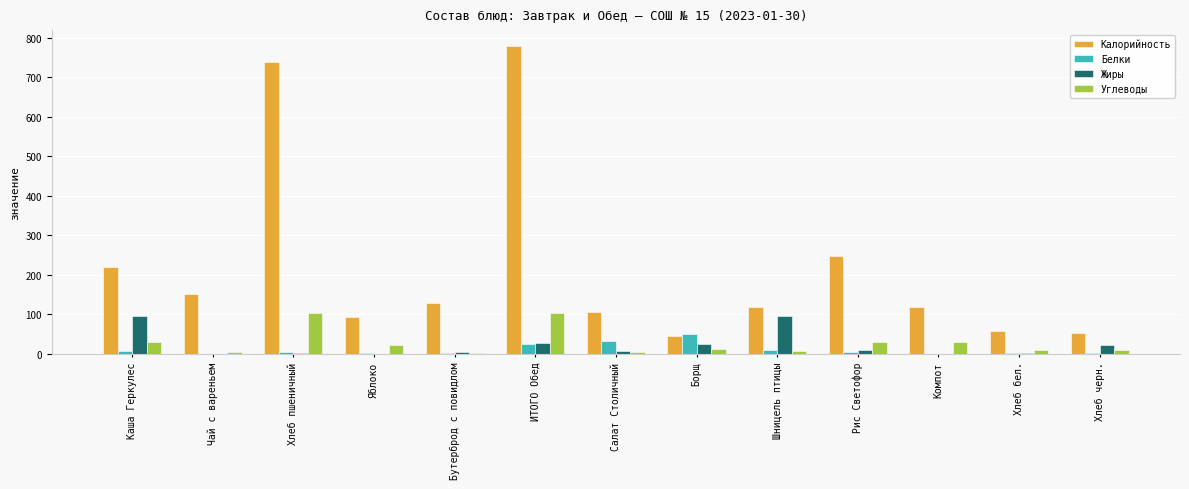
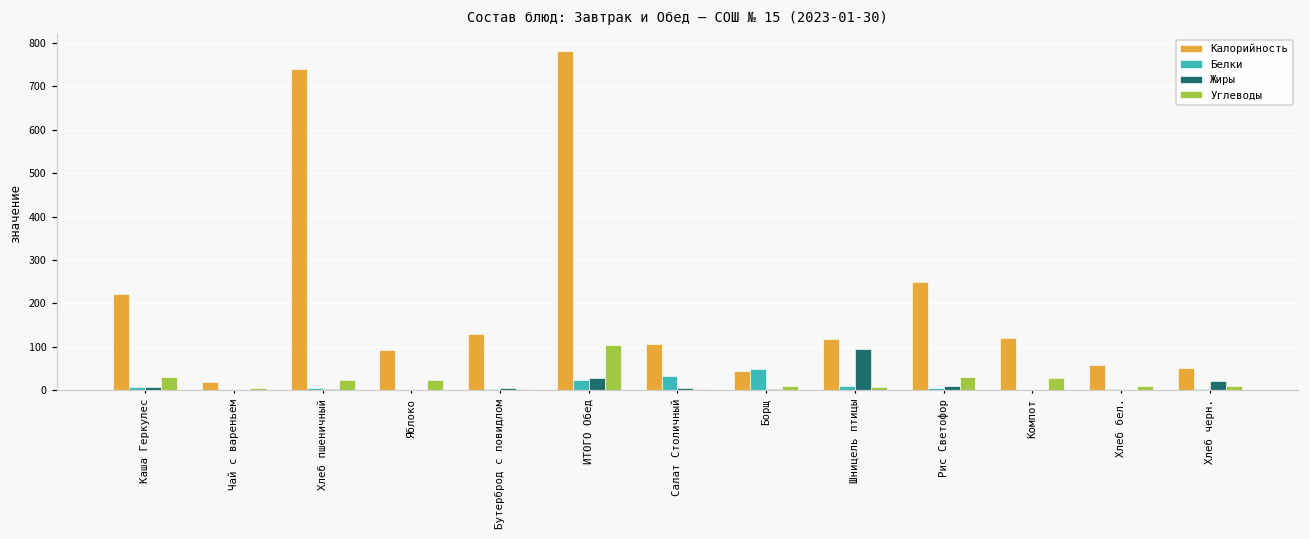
  {
    "Калорийность": {
      "Каша Геркулес": 220,
-     "Чай с вареньем": 150,
+     "Чай с вареньем": 20,
      "Хлеб пшеничный": 740,
      "Яблоко": 90,
      "Бутерброд с повидлом": 130,
      "ИТОГО Обед": 780,
      "Салат Столичный": 110,
      "Борщ": 50,
      "Шницель птицы": 120,
      "Рис Светофор": 250,
      "Компот": 120,
      "Хлеб бел.": 60,
      "Хлеб черн.": 50
    },
    "Белки": {
      "Каша Геркулес": 10,
      "ИТОГО Обед": 20,
      "Салат Столичный": 30,
      "Борщ": 50,
      "Шницель птицы": 10
    },
    "Жиры": {
-     "Каша Геркулес": 100,
+     "Каша Геркулес": 10,
      "Чай с вареньем": 0,
      "Яблоко": 0,
      "ИТОГО Обед": 30,
-     "Борщ": 20,
+     "Борщ": 0,
      "Шницель птицы": 100,
      "Рис Светофор": 10,
      "Хлеб черн.": 20
    },
    "Углеводы": {
      "Каша Геркулес": 30,
-     "Хлеб пшеничный": 100,
+     "Хлеб пшеничный": 20,
      "Яблоко": 20,
      "ИТОГО Обед": 100,
      "Борщ": 10,
      "Шницель птицы": 10,
      "Рис Светофор": 30,
      "Компот": 30,
      "Хлеб бел.": 10,
      "Хлеб черн.": 10
    }
  }
